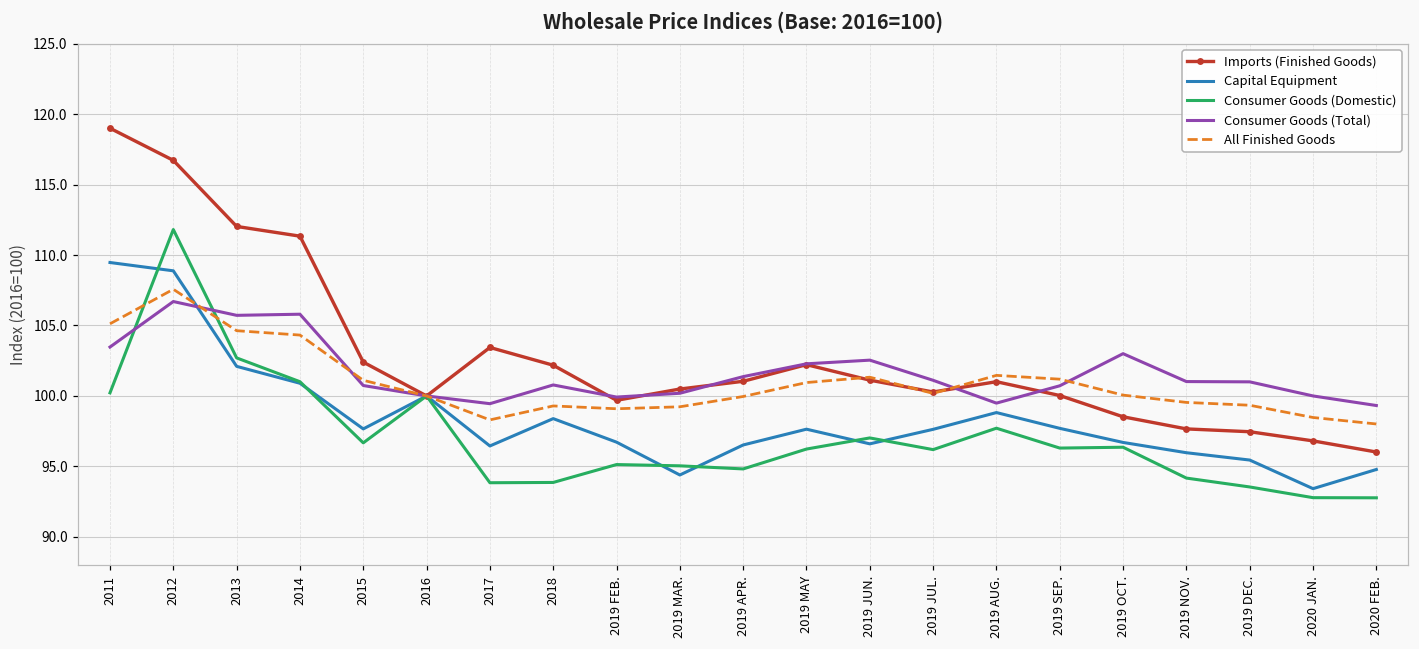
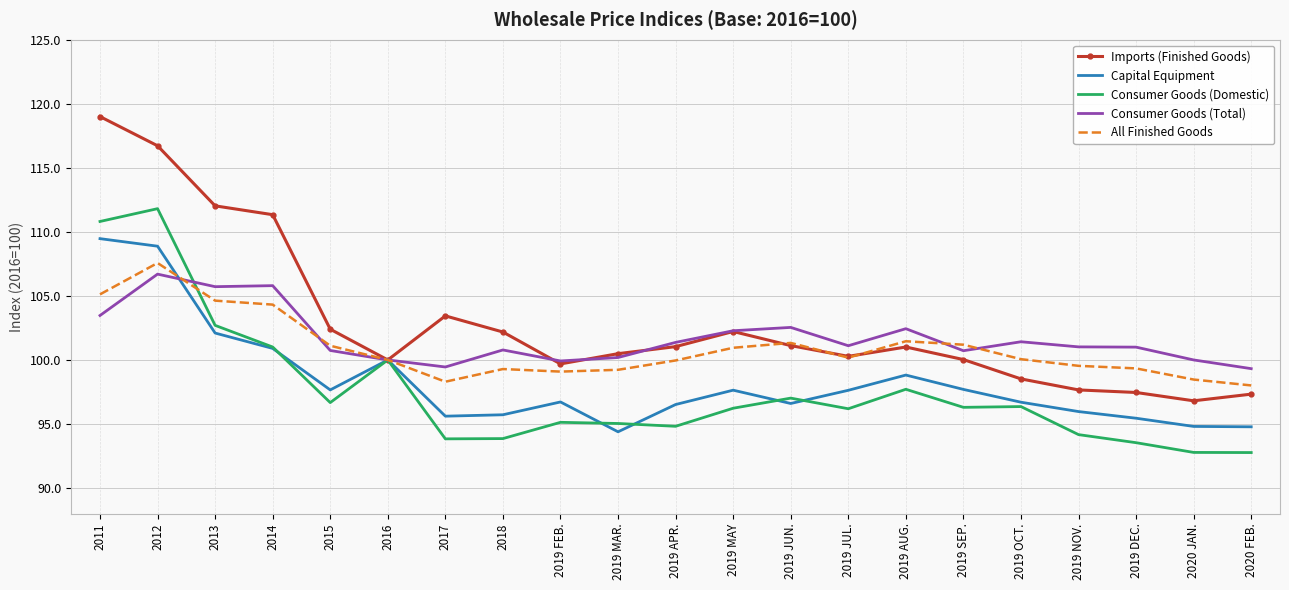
  {
    "Imports (Finished Goods)": {
      "2011": 119.0,
      "2012": 116.7,
      "2013": 112.0,
      "2014": 111.3,
      "2015": 102.4,
      "2017": 103.4,
      "2018": 102.2,
      "2019 FEB.": 99.7,
      "2019 MAR.": 100.5,
      "2019 APR.": 101.0,
      "2019 JUN.": 101.1,
      "2019 AUG.": 101.0,
      "2019 SEP.": 100.0,
      "2019 OCT.": 98.5,
      "2019 NOV.": 97.7,
      "2019 DEC.": 97.5,
      "2020 JAN.": 96.8,
-     "2020 FEB.": 96.0
+     "2020 FEB.": 97.3
    },
    "Capital Equipment": {
      "2011": 109.5,
      "2012": 108.9,
      "2013": 102.1,
      "2015": 97.7,
-     "2017": 96.5,
-     "2018": 98.4,
+     "2017": 95.6,
+     "2018": 95.7,
      "2019 FEB.": 96.7,
      "2019 MAR.": 94.4,
      "2019 APR.": 96.5,
      "2019 MAY": 97.6,
      "2019 JUN.": 96.6,
      "2019 JUL.": 97.6,
      "2019 AUG.": 98.8,
      "2019 SEP.": 97.7,
      "2019 OCT.": 96.7,
      "2019 NOV.": 96.0,
      "2019 DEC.": 95.5,
-     "2020 JAN.": 93.4,
+     "2020 JAN.": 94.8,
      "2020 FEB.": 94.8
    },
    "Consumer Goods (Domestic)": {
-     "2011": 100.2,
+     "2011": 110.8,
      "2012": 111.8,
      "2013": 102.7,
      "2015": 96.7,
      "2017": 93.8,
      "2018": 93.9,
      "2019 FEB.": 95.1,
      "2019 MAR.": 95.0,
      "2019 APR.": 94.8,
      "2019 MAY": 96.2,
      "2019 JUN.": 97.0,
      "2019 JUL.": 96.2,
      "2019 AUG.": 97.7,
      "2019 SEP.": 96.3,
      "2019 OCT.": 96.4,
      "2019 NOV.": 94.2,
      "2019 DEC.": 93.5,
      "2020 JAN.": 92.8,
      "2020 FEB.": 92.8
    },
    "Consumer Goods (Total)": {
      "2011": 103.5,
      "2012": 106.7,
      "2013": 105.7,
      "2014": 105.8,
      "2015": 100.7,
      "2017": 99.5,
      "2018": 100.8,
      "2019 FEB.": 99.9,
      "2019 MAR.": 100.2,
      "2019 APR.": 101.4,
      "2019 JUN.": 102.5,
      "2019 JUL.": 101.1,
-     "2019 AUG.": 99.5,
+     "2019 AUG.": 102.4,
      "2019 SEP.": 100.7,
-     "2019 OCT.": 103.0,
+     "2019 OCT.": 101.4,
      "2019 NOV.": 101.0,
      "2019 DEC.": 101.0,
      "2020 JAN.": 100.0,
      "2020 FEB.": 99.3
    },
    "All Finished Goods": {
      "2011": 105.1,
      "2012": 107.6,
      "2013": 104.6,
      "2014": 104.3,
      "2015": 101.1,
      "2017": 98.3,
      "2018": 99.3,
      "2019 FEB.": 99.1,
      "2019 MAR.": 99.2,
      "2019 APR.": 100.0,
      "2019 MAY": 101.0,
      "2019 JUN.": 101.3,
      "2019 AUG.": 101.5,
      "2019 SEP.": 101.2,
      "2019 OCT.": 100.1,
      "2019 NOV.": 99.5,
      "2019 DEC.": 99.3,
      "2020 JAN.": 98.5,
      "2020 FEB.": 98.0
    }
  }
